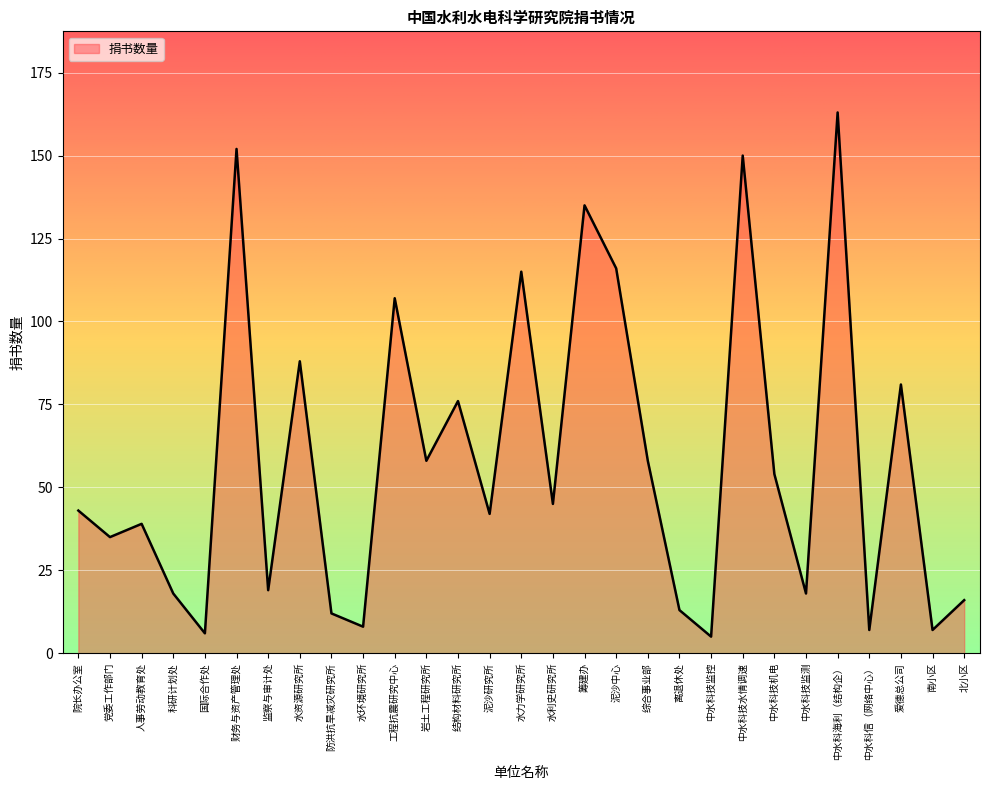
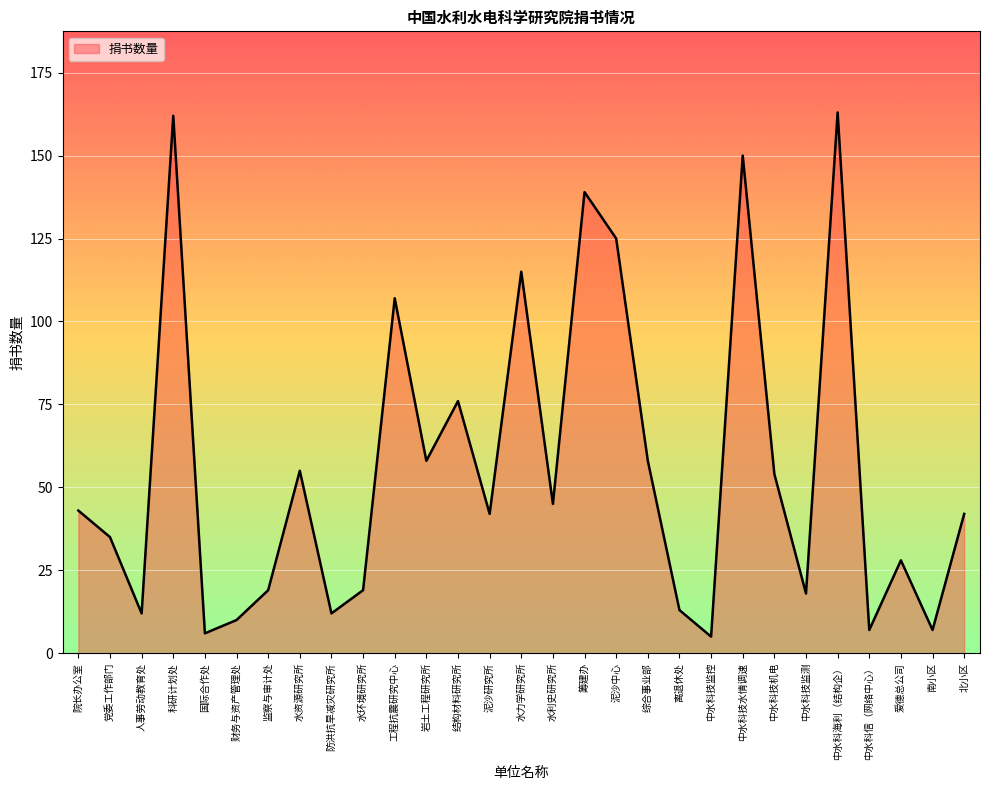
  {
    "院长办公室": 43,
    "党委工作部门": 35,
-   "人事劳动教育处": 39,
-   "科研计划处": 18,
+   "人事劳动教育处": 12,
+   "科研计划处": 162,
    "国际合作处": 6,
-   "财务与资产管理处": 152,
+   "财务与资产管理处": 10,
    "监察与审计处": 19,
-   "水资源研究所": 88,
+   "水资源研究所": 55,
    "防洪抗旱减灾研究所": 12,
-   "水环境研究所": 8,
+   "水环境研究所": 19,
    "工程抗震研究中心": 107,
    "岩土工程研究所": 58,
    "结构材料研究所": 76,
    "泥沙研究所": 42,
    "水力学研究所": 115,
    "水利史研究所": 45,
-   "筹建办": 135,
-   "泥沙中心": 116,
+   "筹建办": 139,
+   "泥沙中心": 125,
    "综合事业部": 58,
    "离退休处": 13,
    "中水科技监控": 5,
    "中水科技水情调速": 150,
    "中水科技机电": 54,
    "中水科技监测": 18,
    "中水科海利（结构企）": 163,
    "中水科信（网络中心）": 7,
-   "爱德总公司": 81,
+   "爱德总公司": 28,
    "南小区": 7,
-   "北小区": 16
+   "北小区": 42
  }
